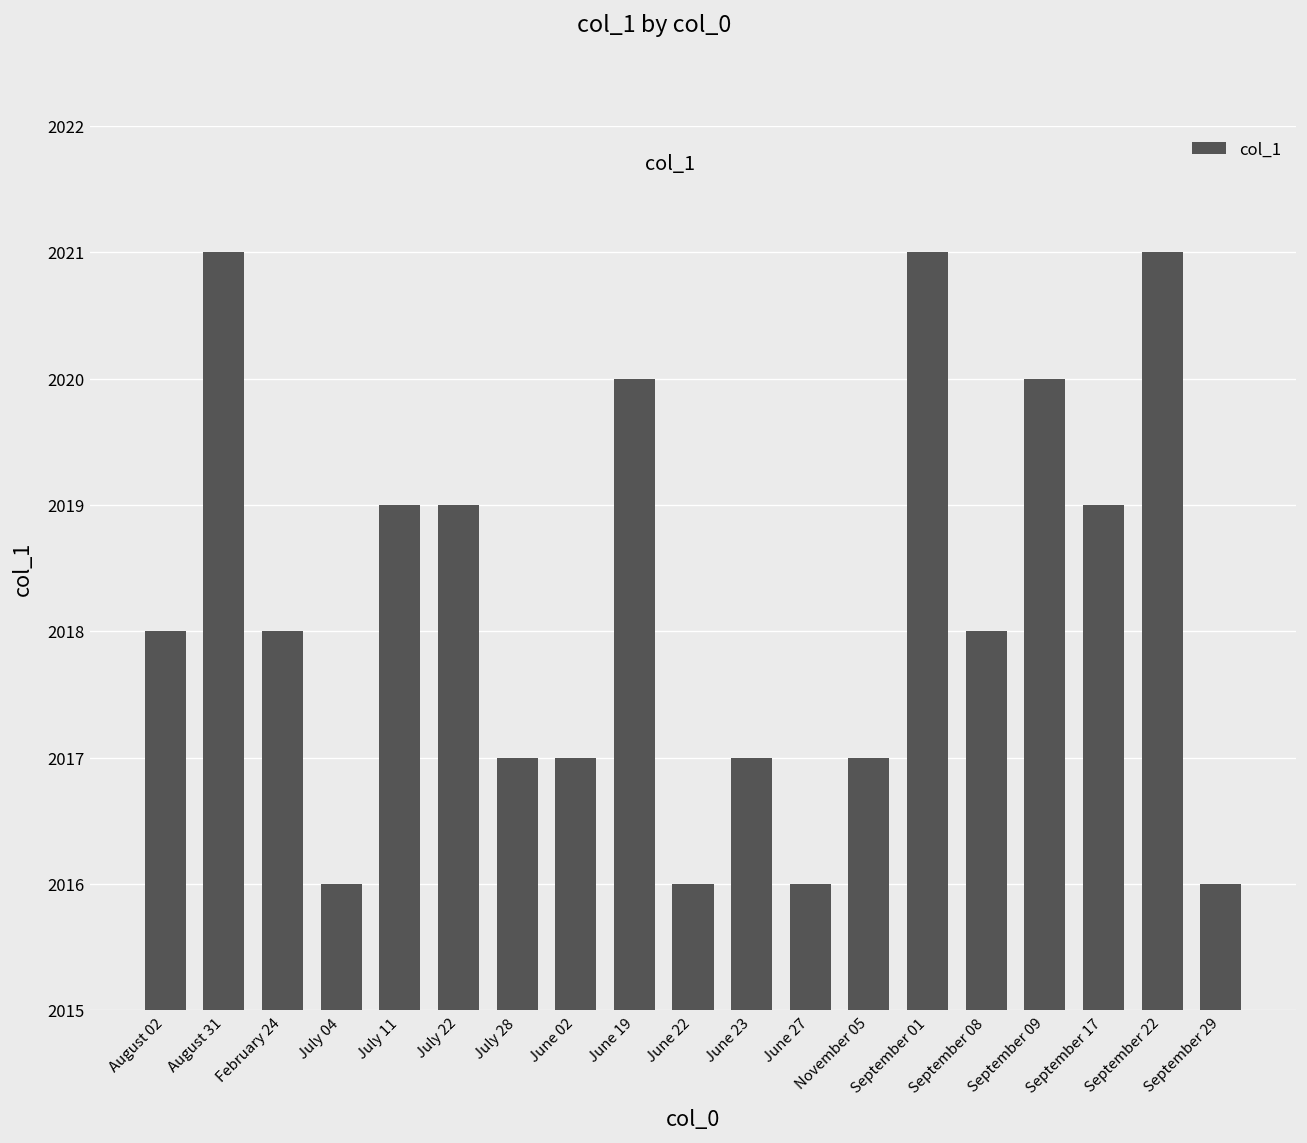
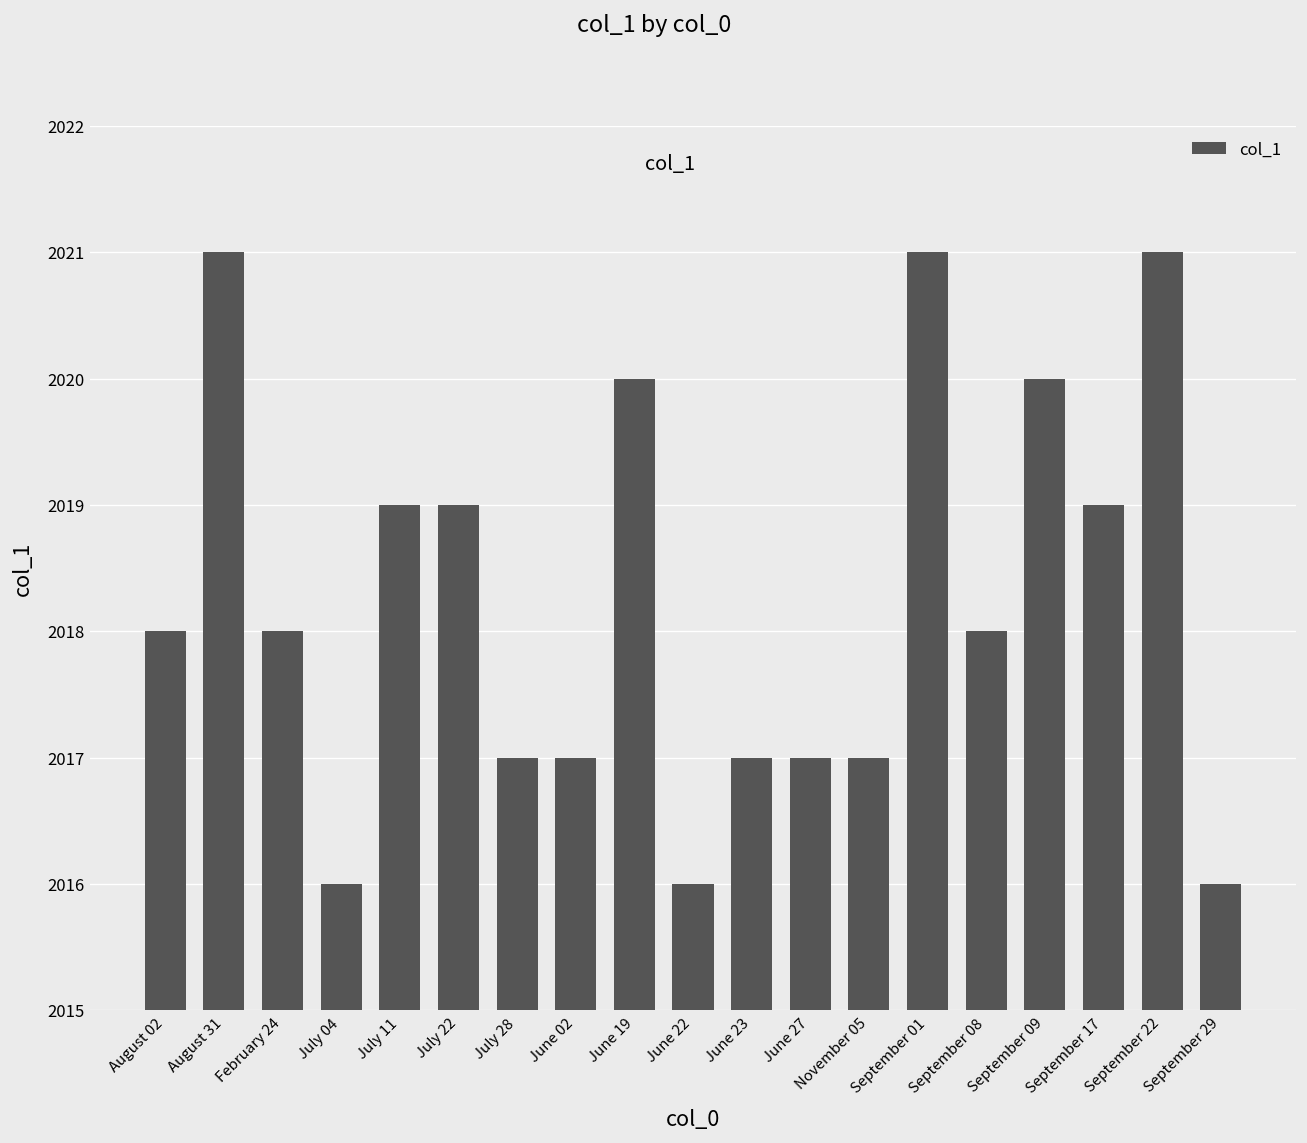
  {
    "August 02": 2018,
    "August 31": 2021,
    "February 24": 2018,
    "July 04": 2016,
    "July 11": 2019,
    "July 22": 2019,
    "July 28": 2017,
    "June 02": 2017,
    "June 19": 2020,
    "June 22": 2016,
    "June 23": 2017,
-   "June 27": 2016,
+   "June 27": 2017,
    "November 05": 2017,
    "September 01": 2021,
    "September 08": 2018,
    "September 09": 2020,
    "September 17": 2019,
    "September 22": 2021,
    "September 29": 2016
  }
